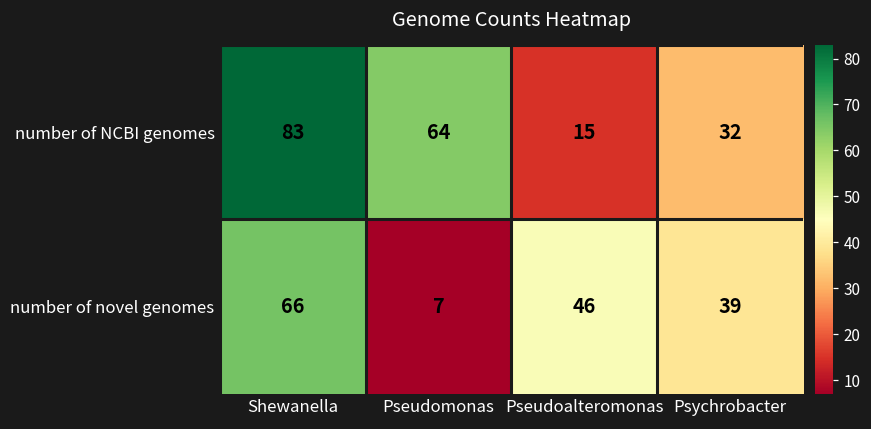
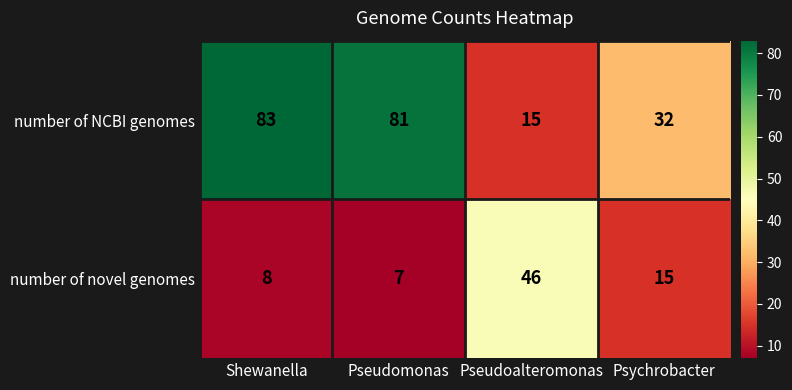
  {
    "number of NCBI genomes": {
      "Shewanella": 83,
-     "Pseudomonas": 64,
+     "Pseudomonas": 81,
      "Pseudoalteromonas": 15,
      "Psychrobacter": 32
    },
    "number of novel genomes": {
-     "Shewanella": 66,
+     "Shewanella": 8,
      "Pseudomonas": 7,
      "Pseudoalteromonas": 46,
-     "Psychrobacter": 39
+     "Psychrobacter": 15
    }
  }
